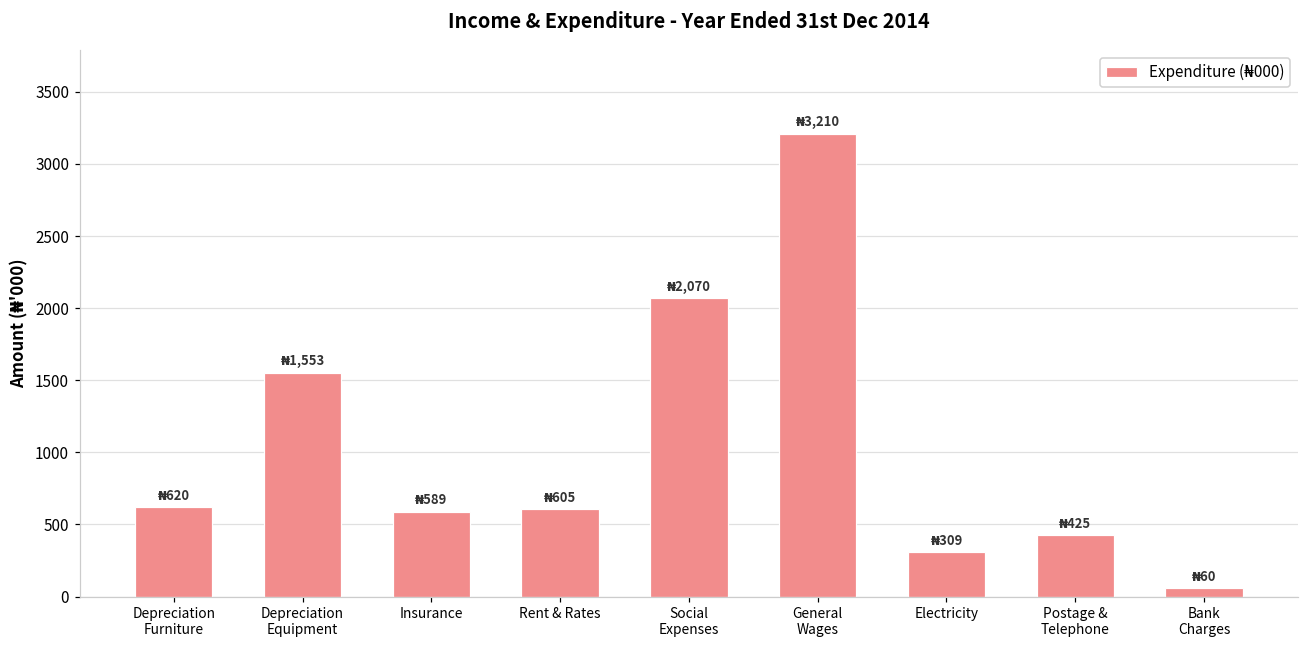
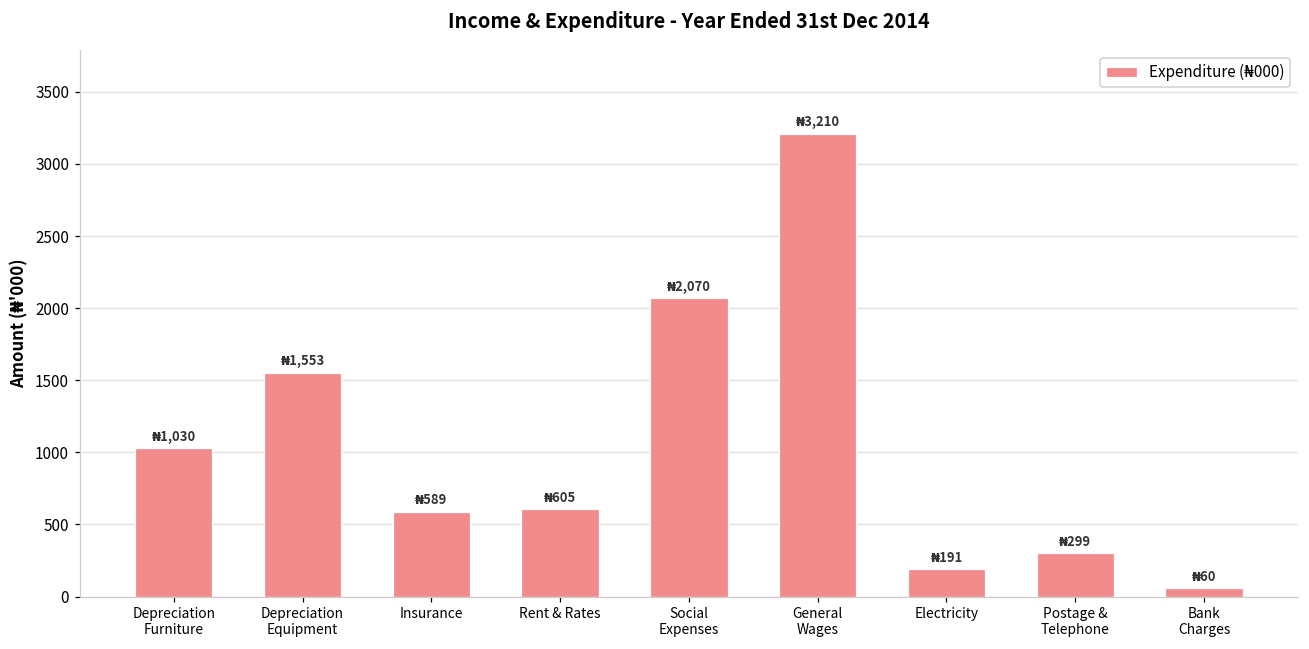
  {
-   "Depreciation Furniture": "620",
+   "Depreciation Furniture": "1,030",
    "Depreciation Equipment": "1,553",
    "Insurance": "589",
    "Rent & Rates": "605",
    "Social Expenses": "2,070",
    "General Wages": "3,210",
-   "Electricity": "309",
-   "Postage & Telephone": "425",
+   "Electricity": "191",
+   "Postage & Telephone": "299",
    "Bank Charges": "60"
  }
